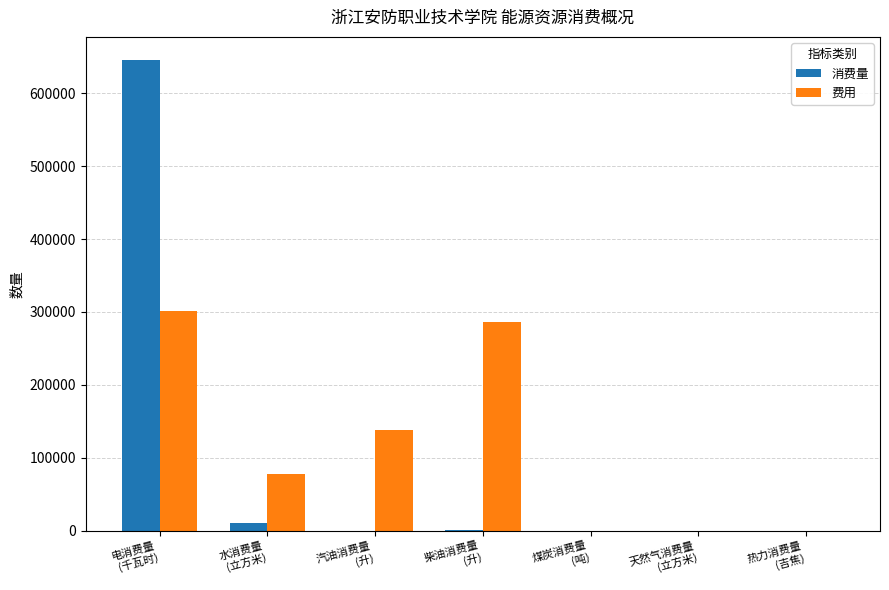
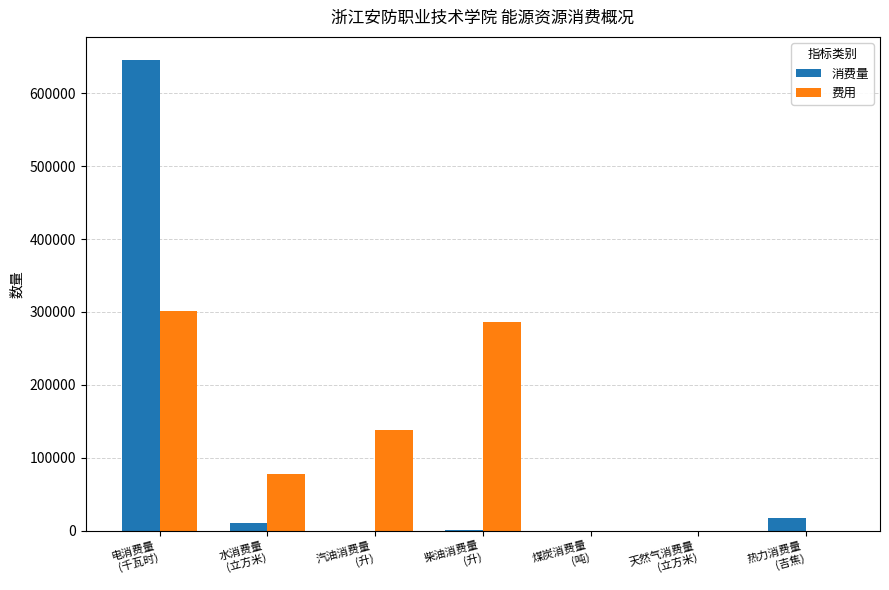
  {
    "消费量": {
      "电消费量 (千瓦时)": 650000,
      "水消费量 (立方米)": 10000,
      "煤炭消费量 (吨)": 0,
      "天然气消费量 (立方米)": 0,
-     "热力消费量 (吉焦)": 0
+     "热力消费量 (吉焦)": 20000
    },
    "费用": {
      "电消费量 (千瓦时)": 300000,
      "水消费量 (立方米)": 80000,
      "汽油消费量 (升)": 140000,
      "柴油消费量 (升)": 290000,
      "煤炭消费量 (吨)": 0,
      "天然气消费量 (立方米)": 0,
      "热力消费量 (吉焦)": 0
    }
  }
